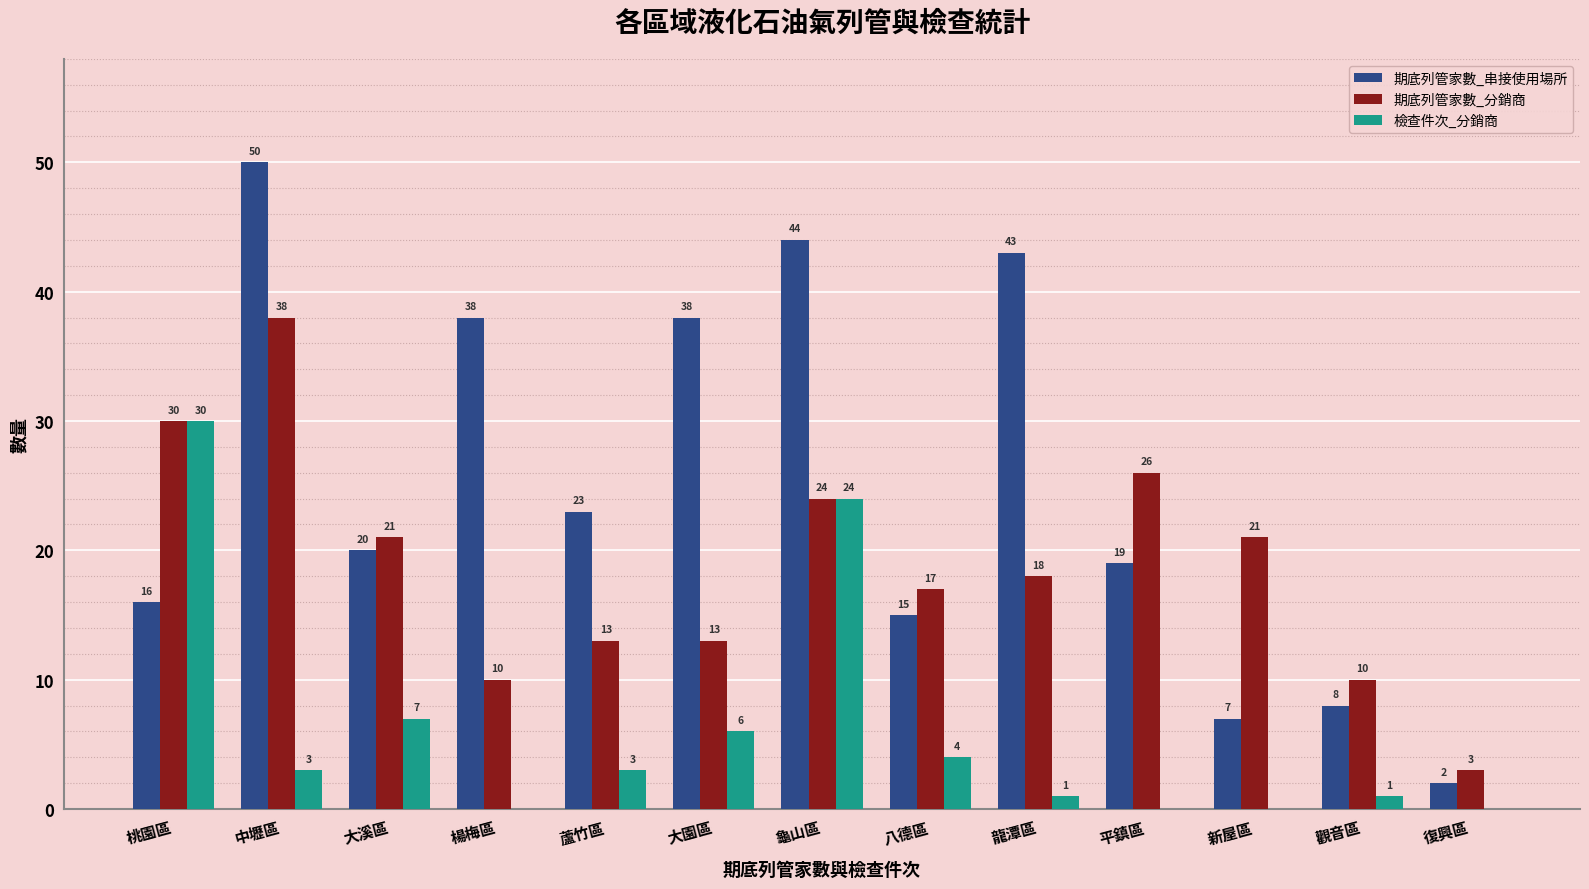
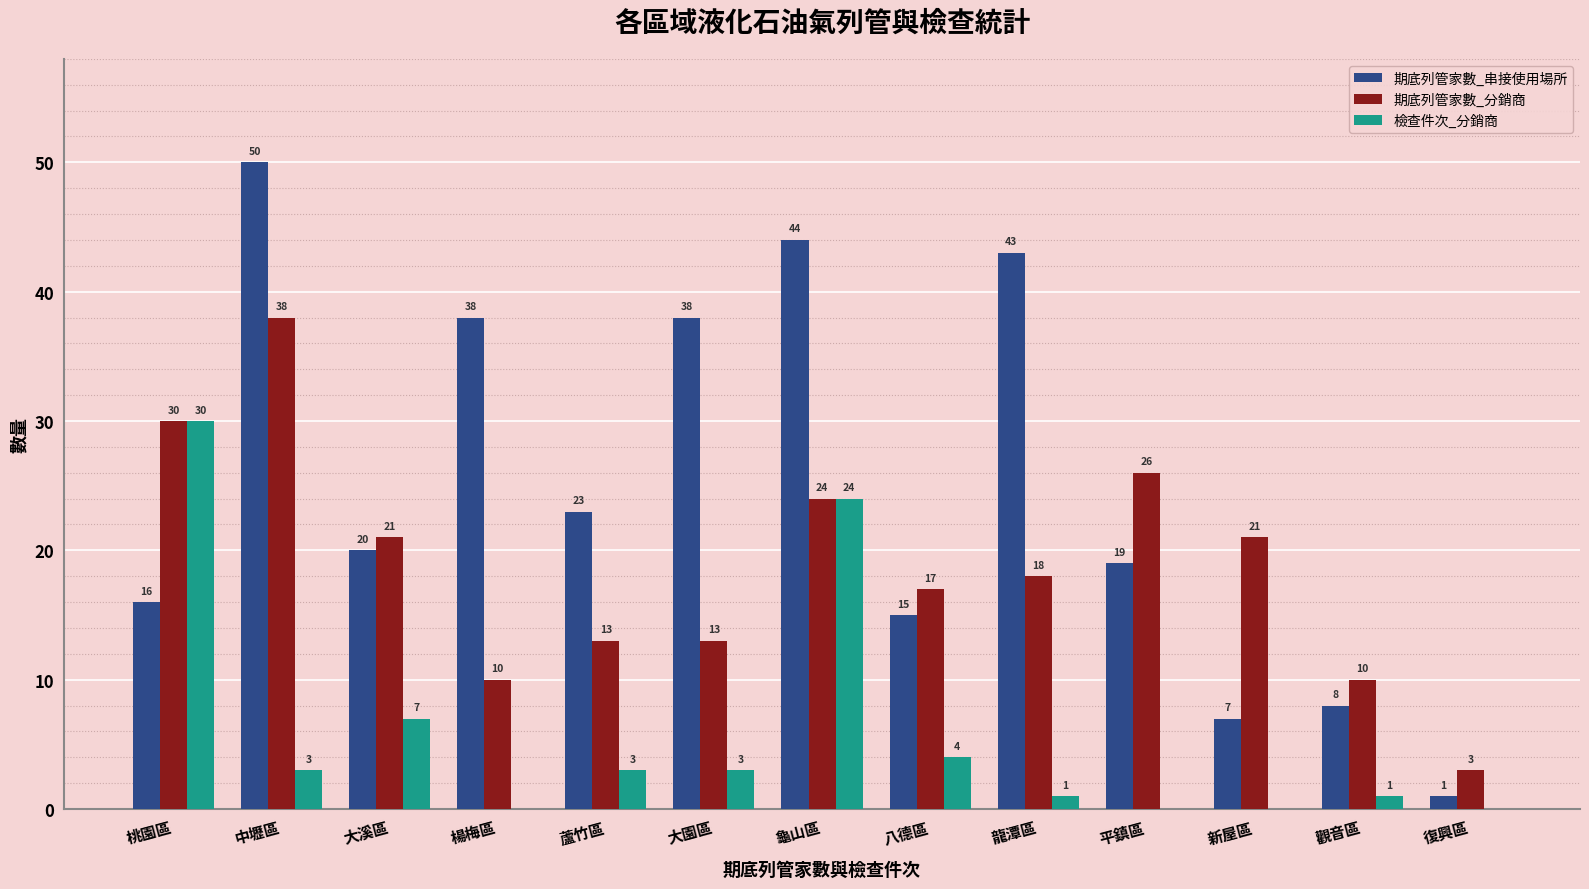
  {
    "期底列管家數_串接使用場所": {
      "桃園區": 16,
      "中壢區": 50,
      "大溪區": 20,
      "楊梅區": 38,
      "蘆竹區": 23,
      "大園區": 38,
      "龜山區": 44,
      "八德區": 15,
      "龍潭區": 43,
      "平鎮區": 19,
      "新屋區": 7,
      "觀音區": 8,
-     "復興區": 2
+     "復興區": 1
    },
    "期底列管家數_分銷商": {
      "桃園區": 30,
      "中壢區": 38,
      "大溪區": 21,
      "楊梅區": 10,
      "蘆竹區": 13,
      "大園區": 13,
      "龜山區": 24,
      "八德區": 17,
      "龍潭區": 18,
      "平鎮區": 26,
      "新屋區": 21,
      "觀音區": 10,
      "復興區": 3
    },
    "檢查件次_分銷商": {
      "桃園區": 30,
      "中壢區": 3,
      "大溪區": 7,
      "蘆竹區": 3,
-     "大園區": 6,
+     "大園區": 3,
      "龜山區": 24,
      "八德區": 4,
      "龍潭區": 1,
      "觀音區": 1
    }
  }
